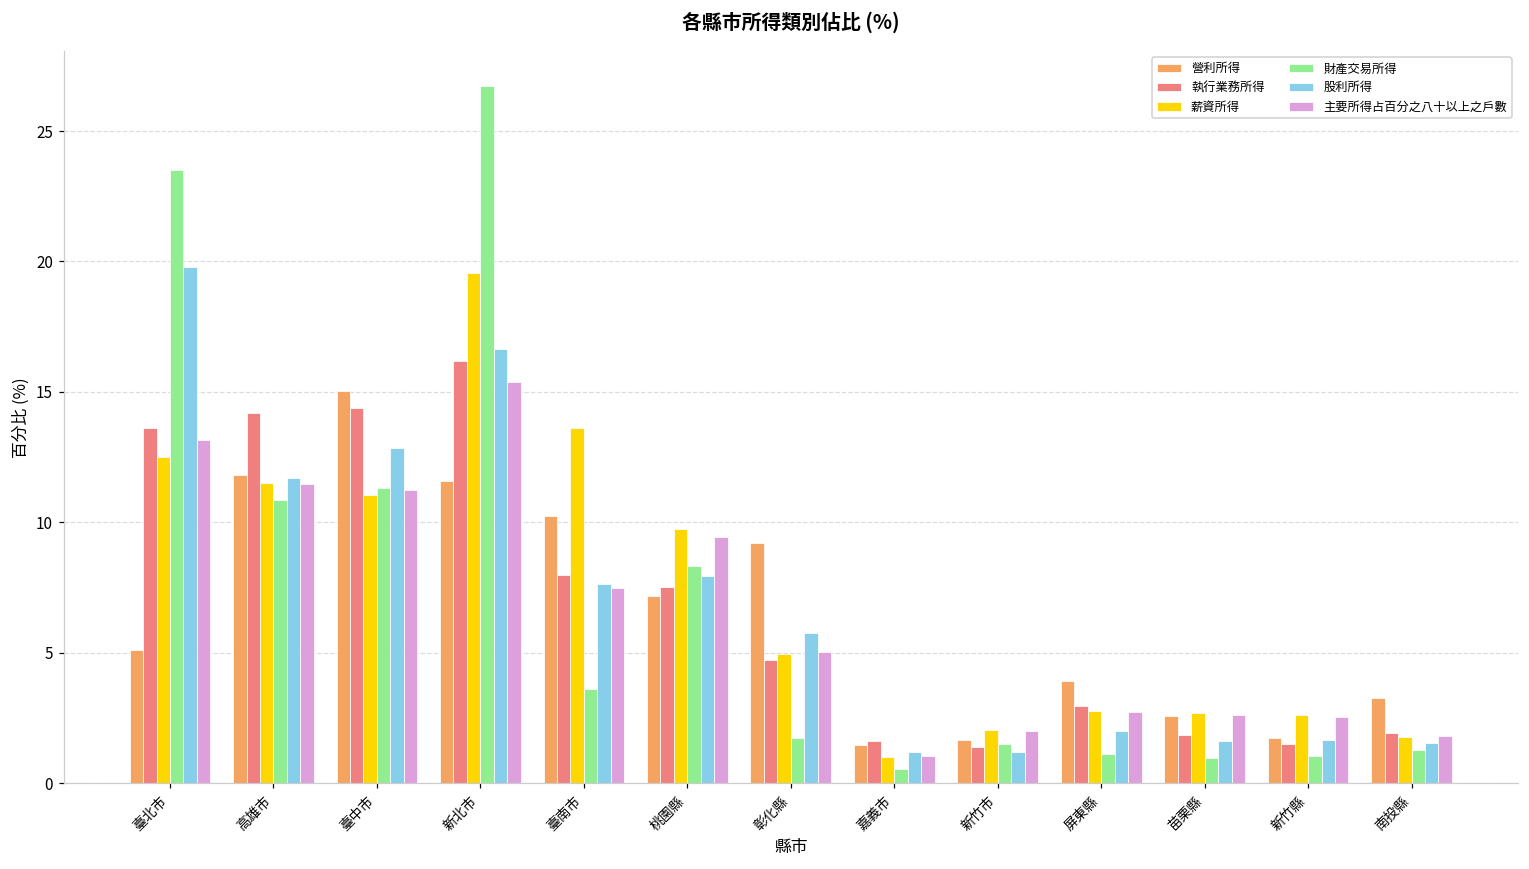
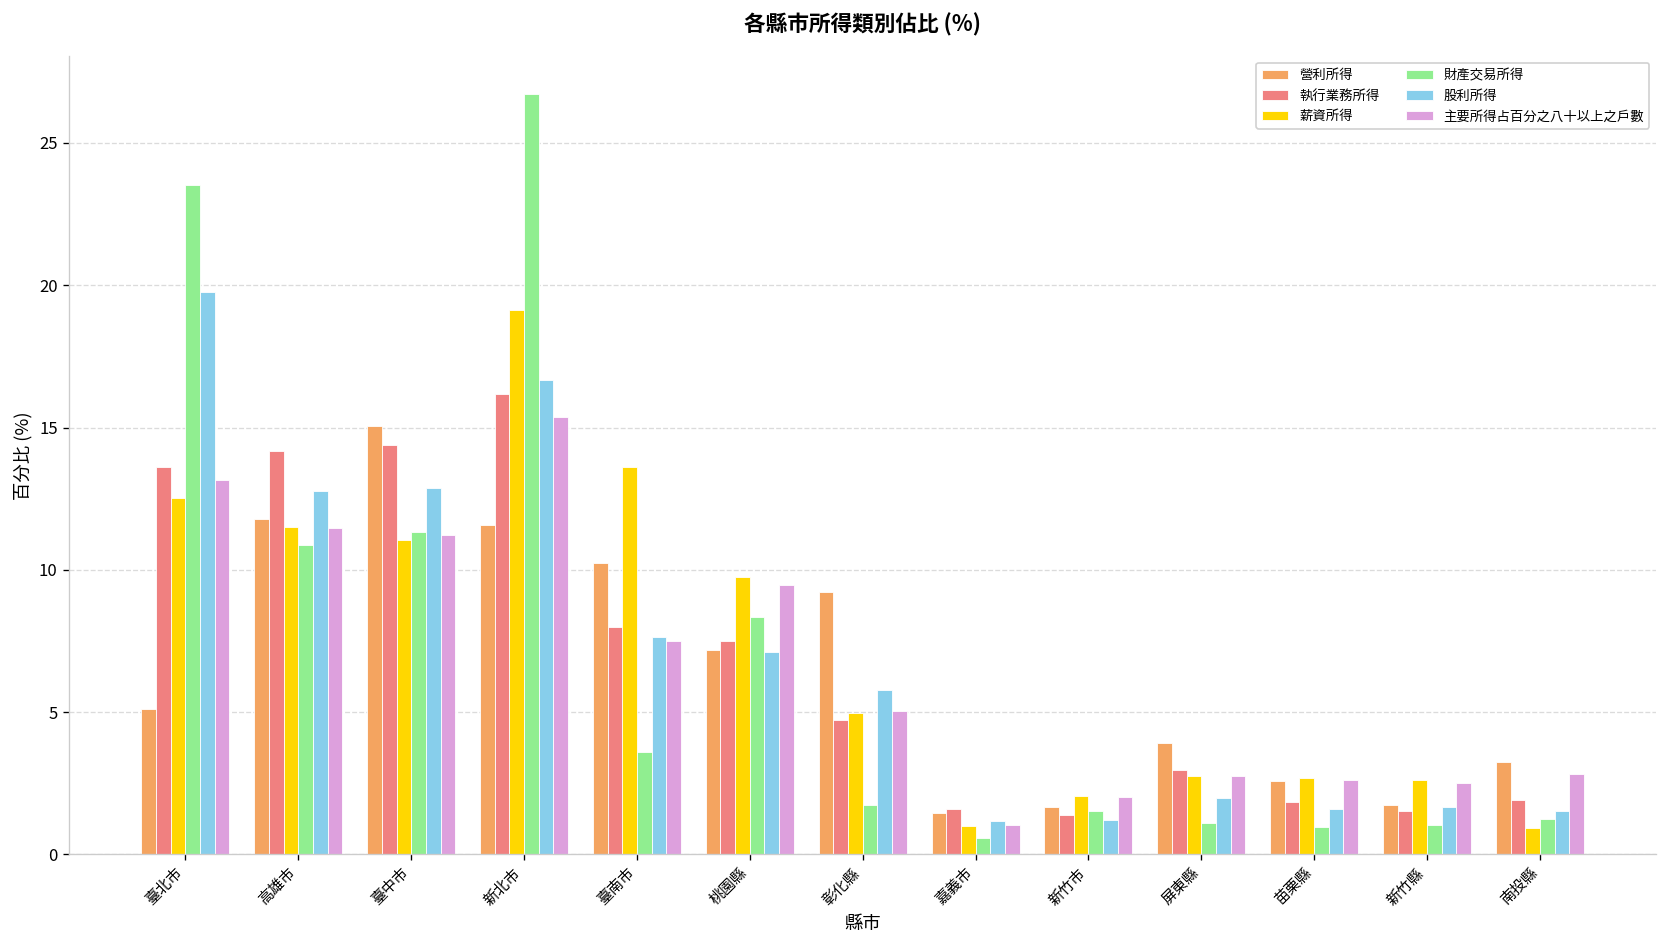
  {
    "薪資所得": {
      "臺北市": 12.5,
      "高雄市": 11.5,
      "臺中市": 11.1,
-     "新北市": 19.6,
+     "新北市": 19.1,
      "臺南市": 13.6,
      "桃園縣": 9.8,
      "彰化縣": 5.0,
      "嘉義市": 1.0,
      "新竹市": 2.1,
      "屏東縣": 2.8,
      "苗栗縣": 2.7,
      "新竹縣": 2.6,
-     "南投縣": 1.8
+     "南投縣": 0.9
    },
    "財產交易所得": {
      "臺北市": 23.5,
      "高雄市": 10.9,
      "臺中市": 11.3,
      "新北市": 26.7,
      "臺南市": 3.6,
      "桃園縣": 8.3,
      "彰化縣": 1.7,
      "嘉義市": 0.6,
      "新竹市": 1.5,
      "屏東縣": 1.1,
      "苗栗縣": 1.0,
      "新竹縣": 1.0,
      "南投縣": 1.3
    },
    "股利所得": {
      "臺北市": 19.8,
-     "高雄市": 11.7,
+     "高雄市": 12.8,
      "臺中市": 12.9,
      "新北市": 16.7,
      "臺南市": 7.6,
-     "桃園縣": 8.0,
+     "桃園縣": 7.1,
      "彰化縣": 5.8,
      "嘉義市": 1.2,
      "新竹市": 1.2,
      "屏東縣": 2.0,
      "苗栗縣": 1.6,
      "新竹縣": 1.7,
      "南投縣": 1.5
    },
    "主要所得占百分之八十以上之戶數": {
      "臺北市": 13.2,
      "高雄市": 11.5,
      "臺中市": 11.2,
      "新北市": 15.4,
      "臺南市": 7.5,
      "桃園縣": 9.5,
      "彰化縣": 5.0,
      "嘉義市": 1.0,
      "新竹市": 2.0,
      "屏東縣": 2.7,
      "苗栗縣": 2.6,
      "新竹縣": 2.5,
-     "南投縣": 1.8
+     "南投縣": 2.8
    }
  }
